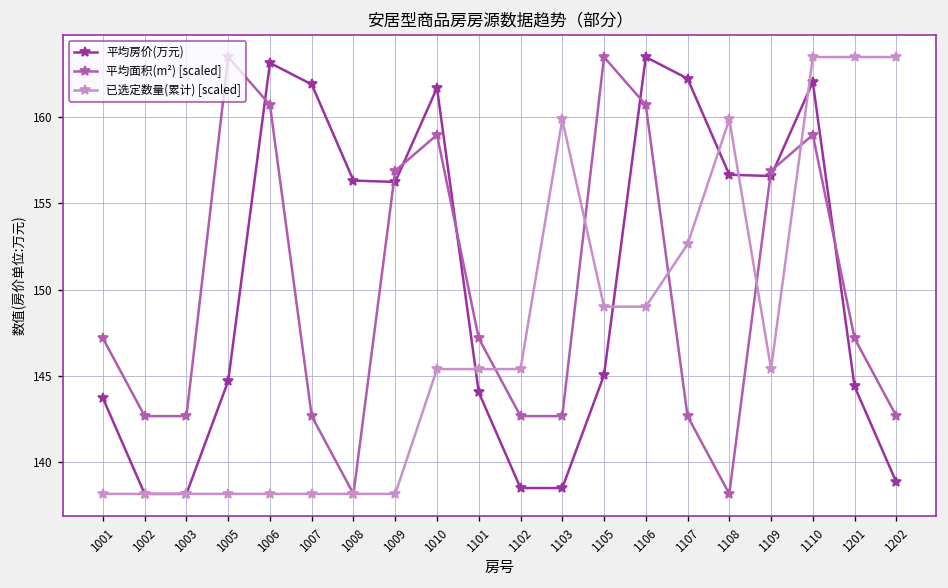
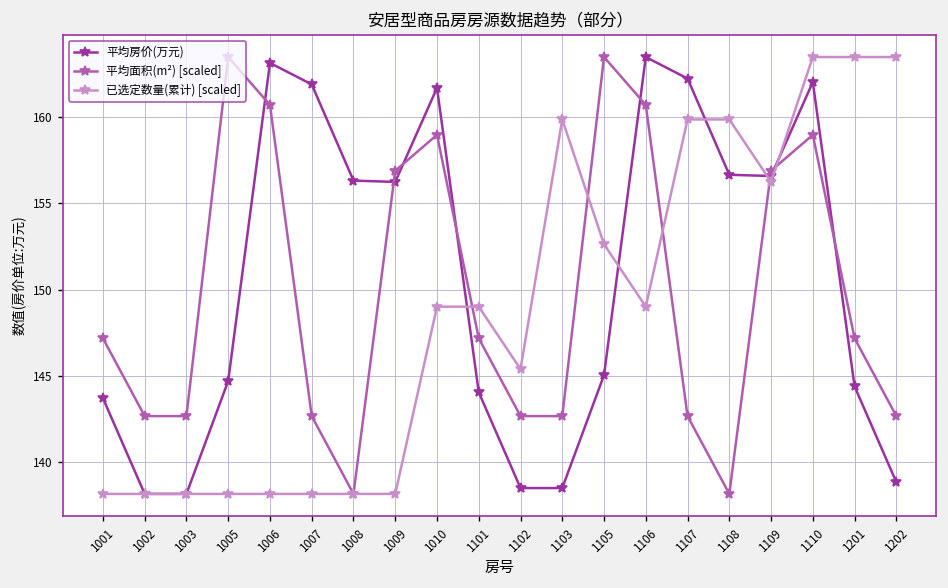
  {
    "已选定数量(累计) [scaled]": {
      "1001": 138.2,
      "1005": 138.2,
      "1006": 138.2,
      "1007": 138.2,
      "1009": 138.2,
-     "1010": 145.4,
-     "1101": 145.4,
+     "1010": 149.0,
+     "1101": 149.0,
      "1102": 145.4,
      "1103": 159.8,
-     "1105": 149.0,
+     "1105": 152.6,
      "1106": 149.0,
-     "1107": 152.6,
+     "1107": 159.8,
      "1108": 159.8,
-     "1109": 145.4,
+     "1109": 156.2,
      "1110": 163.5,
      "1201": 163.5,
      "1202": 163.5
    }
  }
